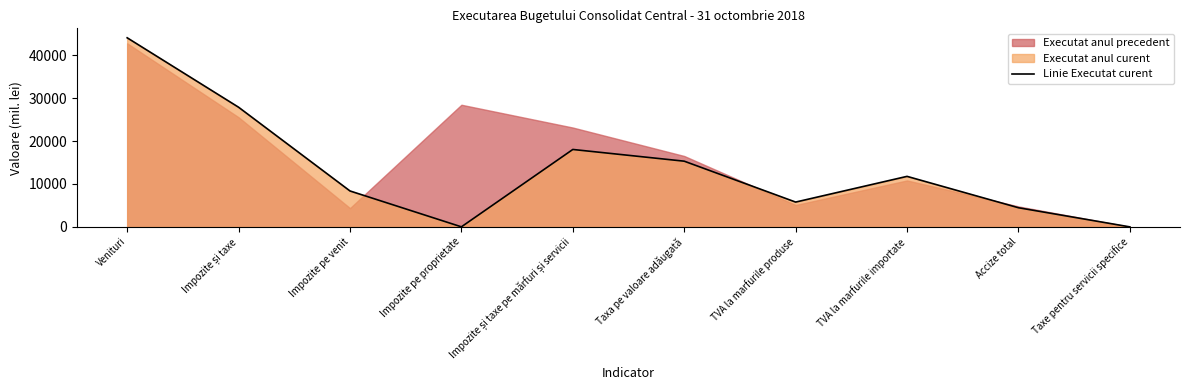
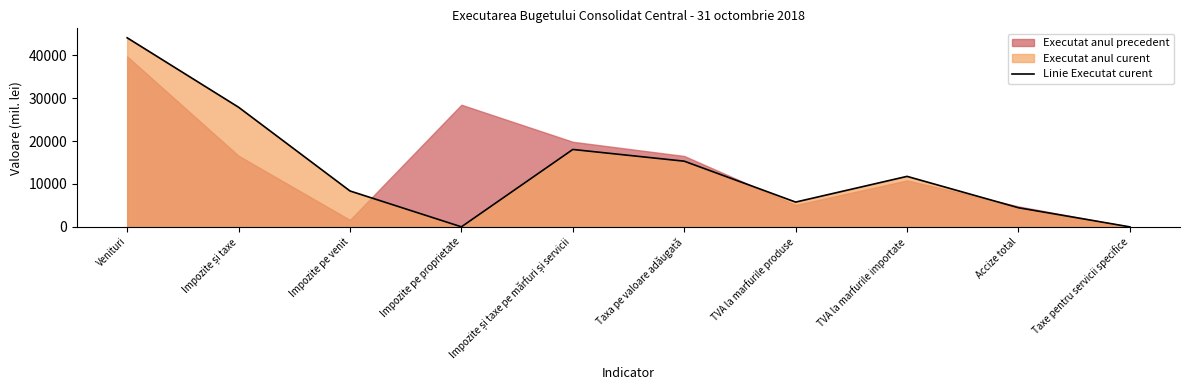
  {
    "Executat anul precedent": {
-     "Venituri": 43000,
-     "Impozite și taxe": 26000,
-     "Impozite pe venit": 4000,
+     "Venituri": 40000,
+     "Impozite și taxe": 17000,
+     "Impozite pe venit": 2000,
      "Impozite pe proprietate": 28000,
-     "Impozite și taxe pe mărfuri și servicii": 23000,
+     "Impozite și taxe pe mărfuri și servicii": 20000,
      "Taxa pe valoare adăugată": 17000,
      "TVA la marfurile produse": 5000,
      "TVA la marfurile importate": 11000
    },
    "Executat anul curent": {
      "Venituri": 44000,
      "Impozite și taxe": 28000,
      "Impozite pe venit": 8000,
      "Impozite pe proprietate": 0,
      "Impozite și taxe pe mărfuri și servicii": 18000,
      "Taxa pe valoare adăugată": 15000,
      "TVA la marfurile produse": 6000,
      "TVA la marfurile importate": 12000
    }
  }
